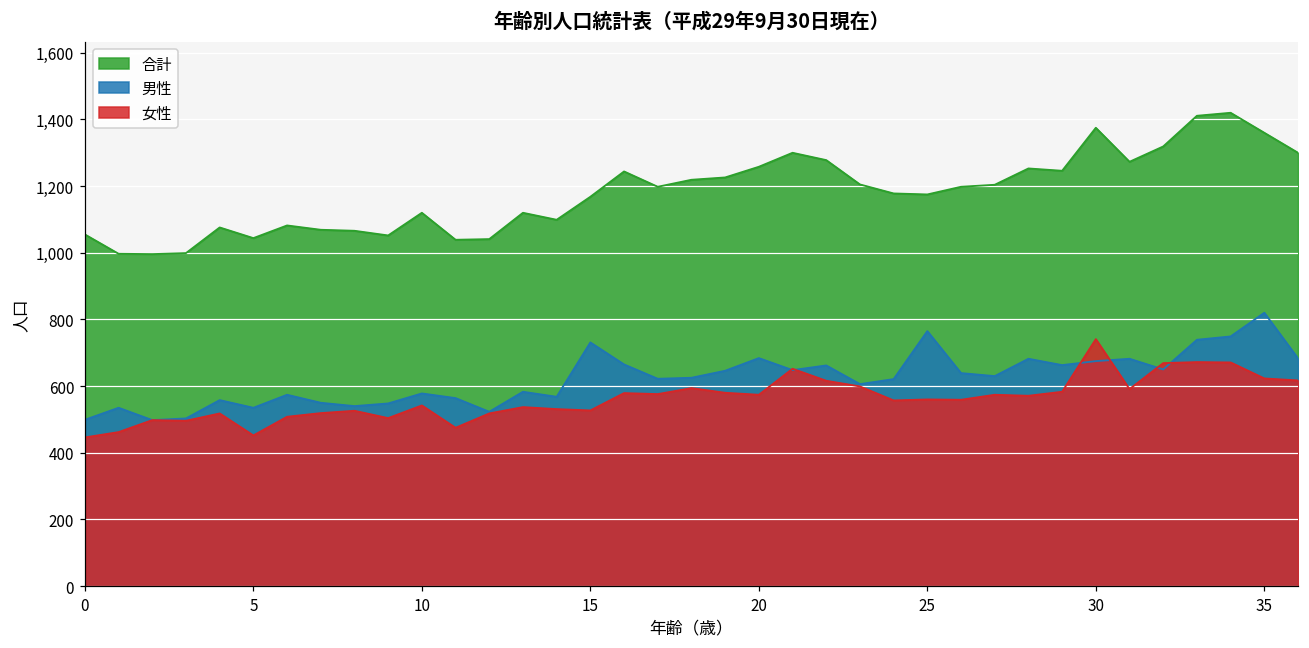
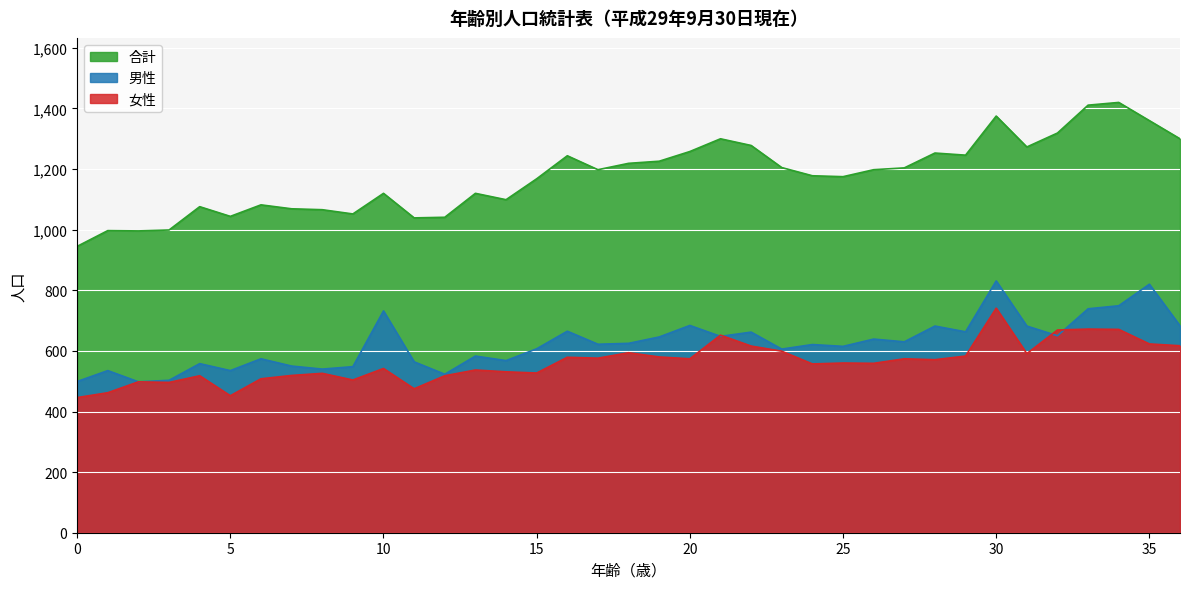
  {
    "合計": {
-     "0": "1,060",
+     "0": "950",
      "5": "1,040",
      "10": "1,120",
      "15": "1,170",
      "20": "1,260",
      "25": "1,180",
      "30": "1,380",
      "35": "1,360"
    },
    "男性": {
      "0": "500",
      "5": "540",
-     "10": "580",
-     "15": "730",
+     "10": "730",
+     "15": "610",
      "20": "680",
-     "25": "770",
-     "30": "680",
+     "25": "620",
+     "30": "830",
      "35": "820"
    },
    "女性": {
      "0": "450",
      "5": "450",
      "10": "540",
      "15": "530",
      "20": "570",
      "25": "560",
      "30": "740",
      "35": "620"
    }
  }
